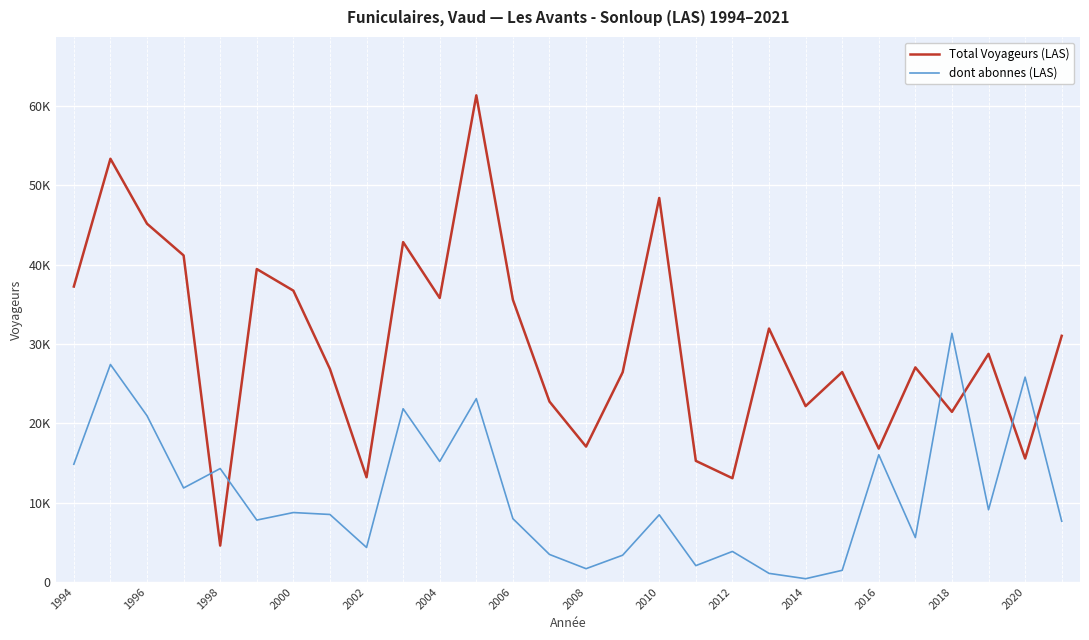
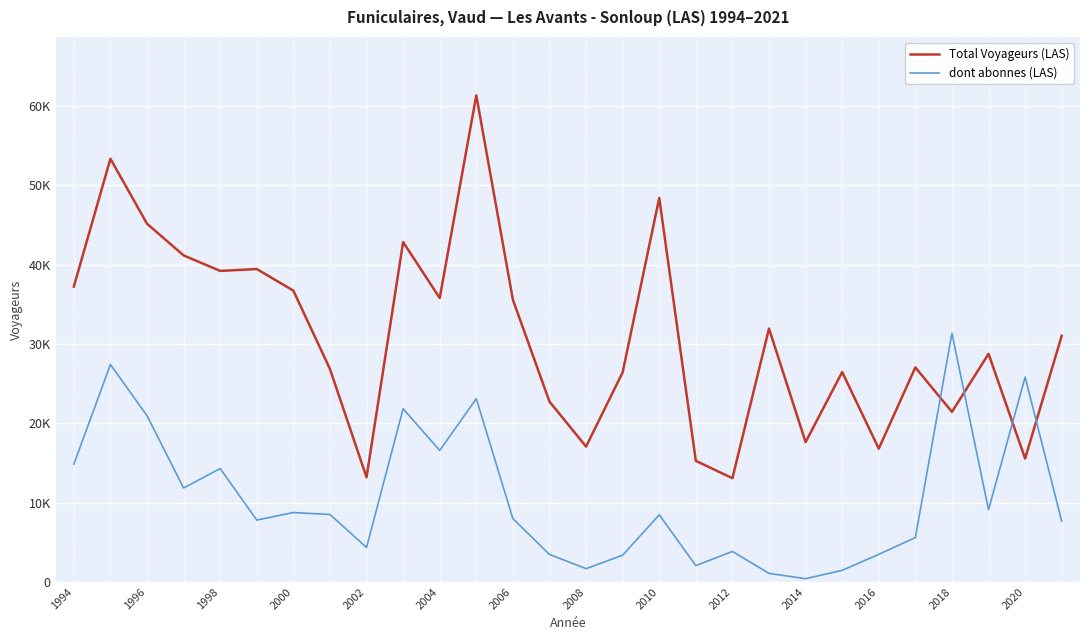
  {
    "Total Voyageurs (LAS)": {
      "1994": 37000,
      "1996": 45000,
-     "1998": 5000,
+     "1998": 39000,
      "2000": 37000,
      "2002": 13000,
      "2004": 36000,
      "2006": 36000,
      "2008": 17000,
      "2010": 48000,
      "2012": 13000,
-     "2014": 22000,
+     "2014": 18000,
      "2016": 17000,
      "2018": 21000,
      "2020": 16000
    },
    "dont abonnes (LAS)": {
      "1994": 15000,
      "1996": 21000,
      "1998": 14000,
      "2000": 9000,
      "2002": 4000,
-     "2004": 15000,
+     "2004": 17000,
      "2006": 8000,
      "2008": 2000,
      "2010": 8000,
      "2012": 4000,
      "2014": 0,
-     "2016": 16000,
+     "2016": 3000,
      "2018": 31000,
      "2020": 26000
    }
  }
